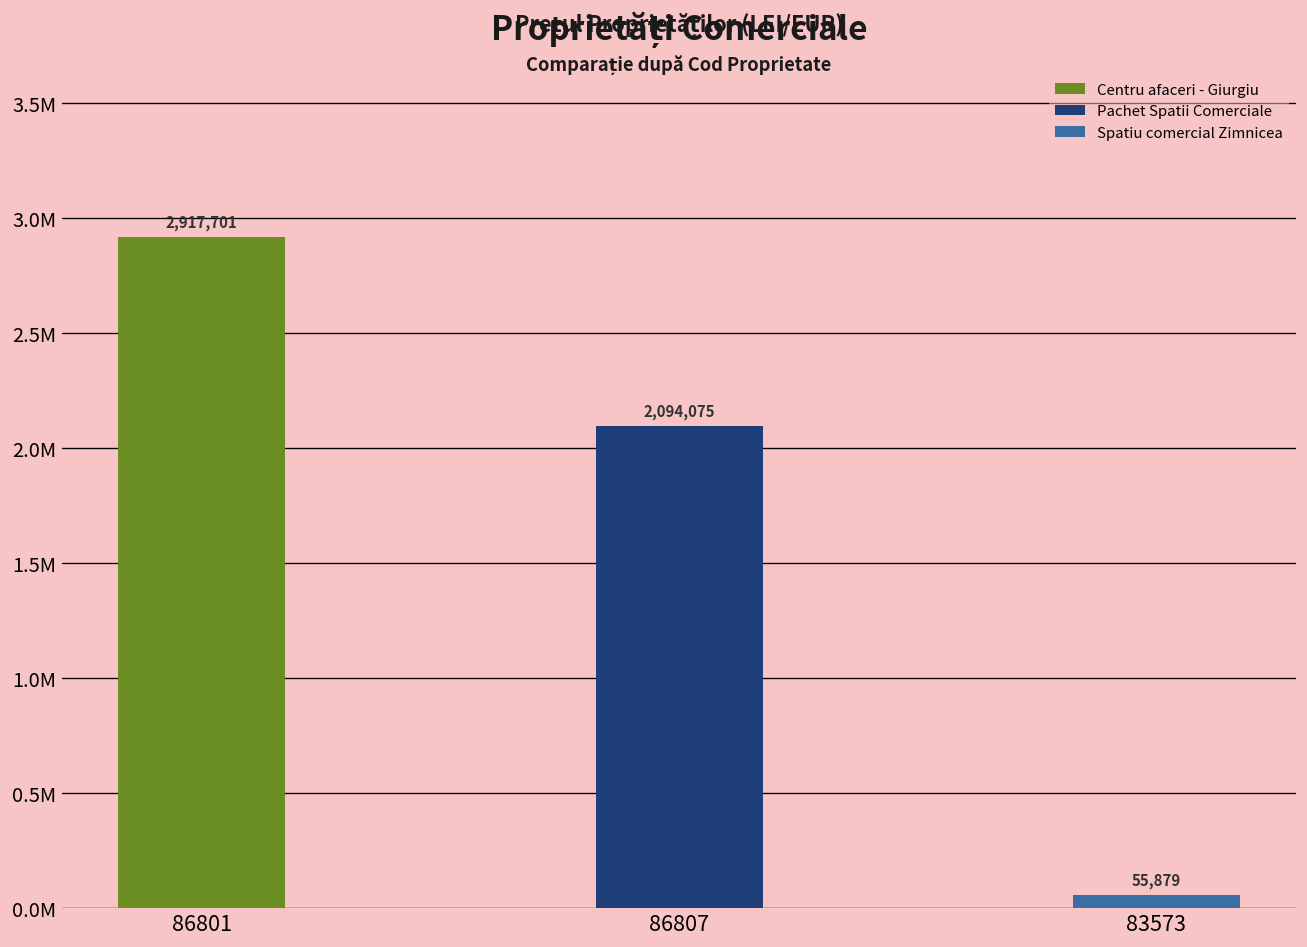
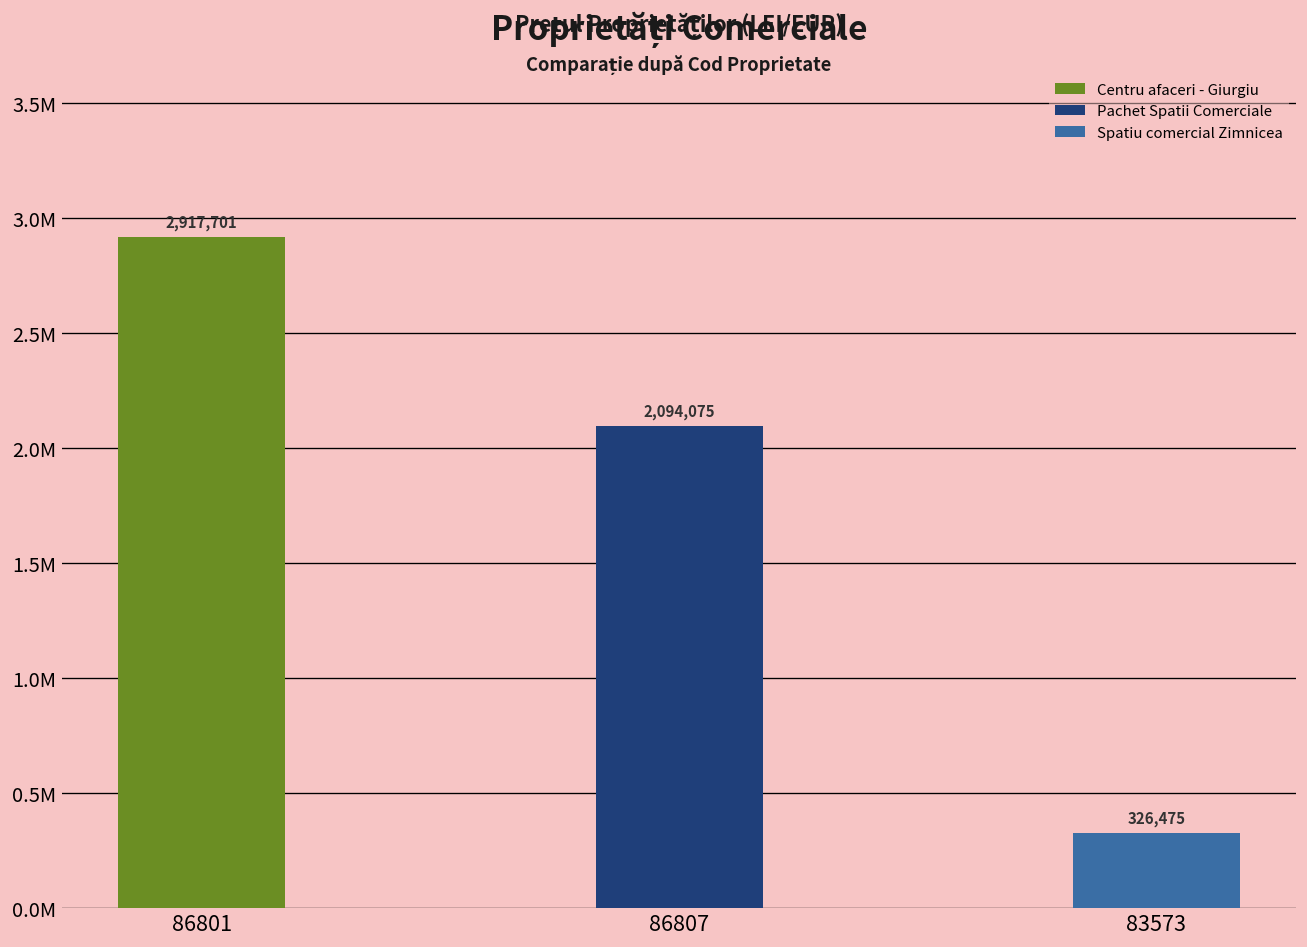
  {
    "86801": "2,917,701",
    "86807": "2,094,075",
-   "83573": "55,879"
+   "83573": "326,475"
  }
